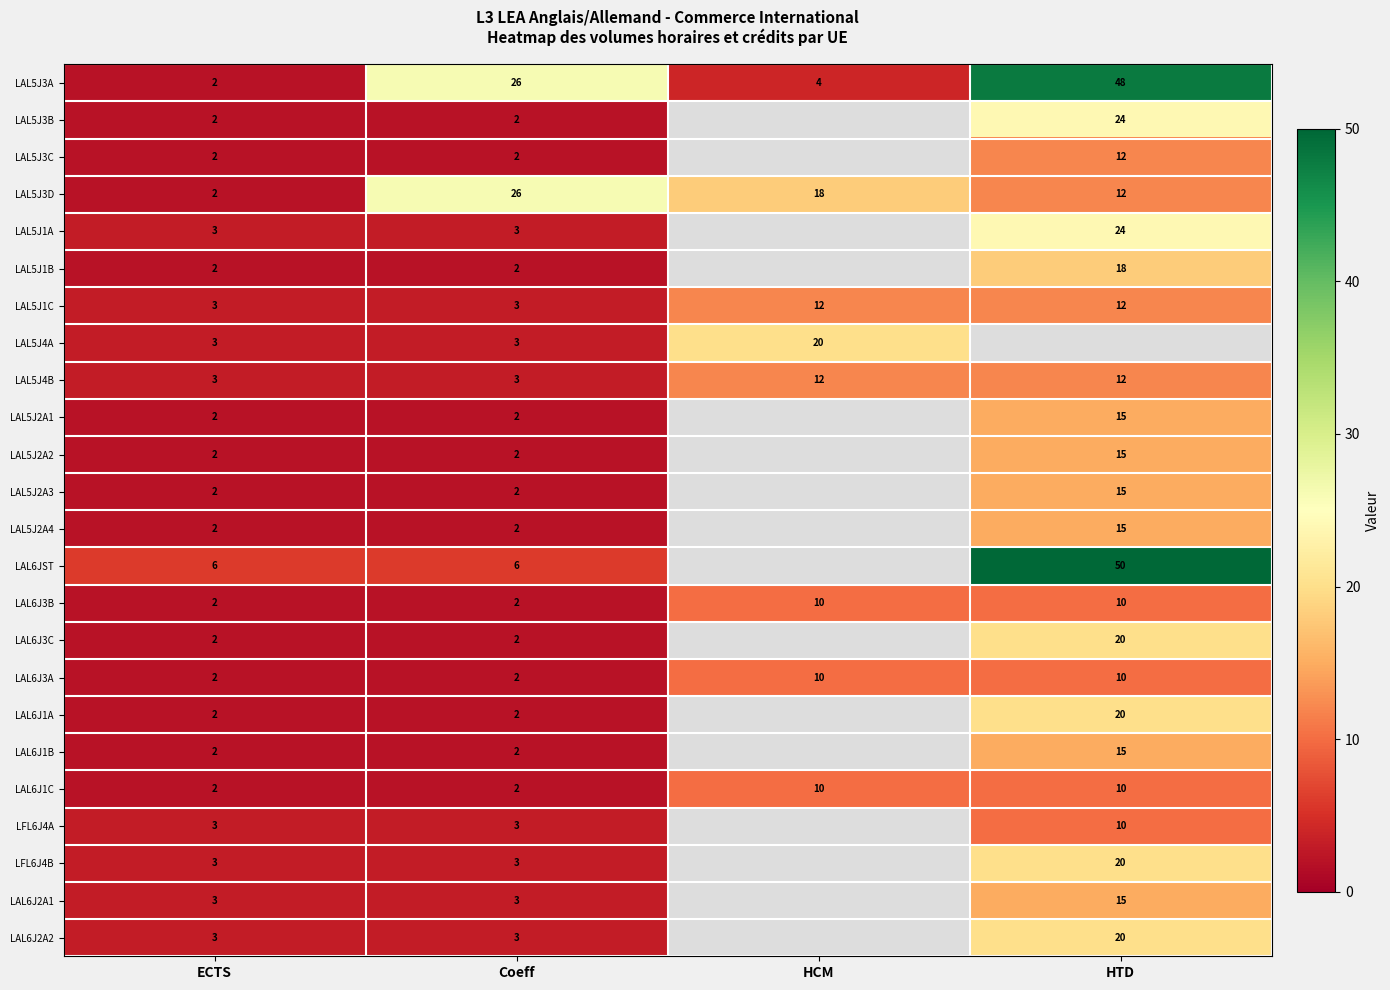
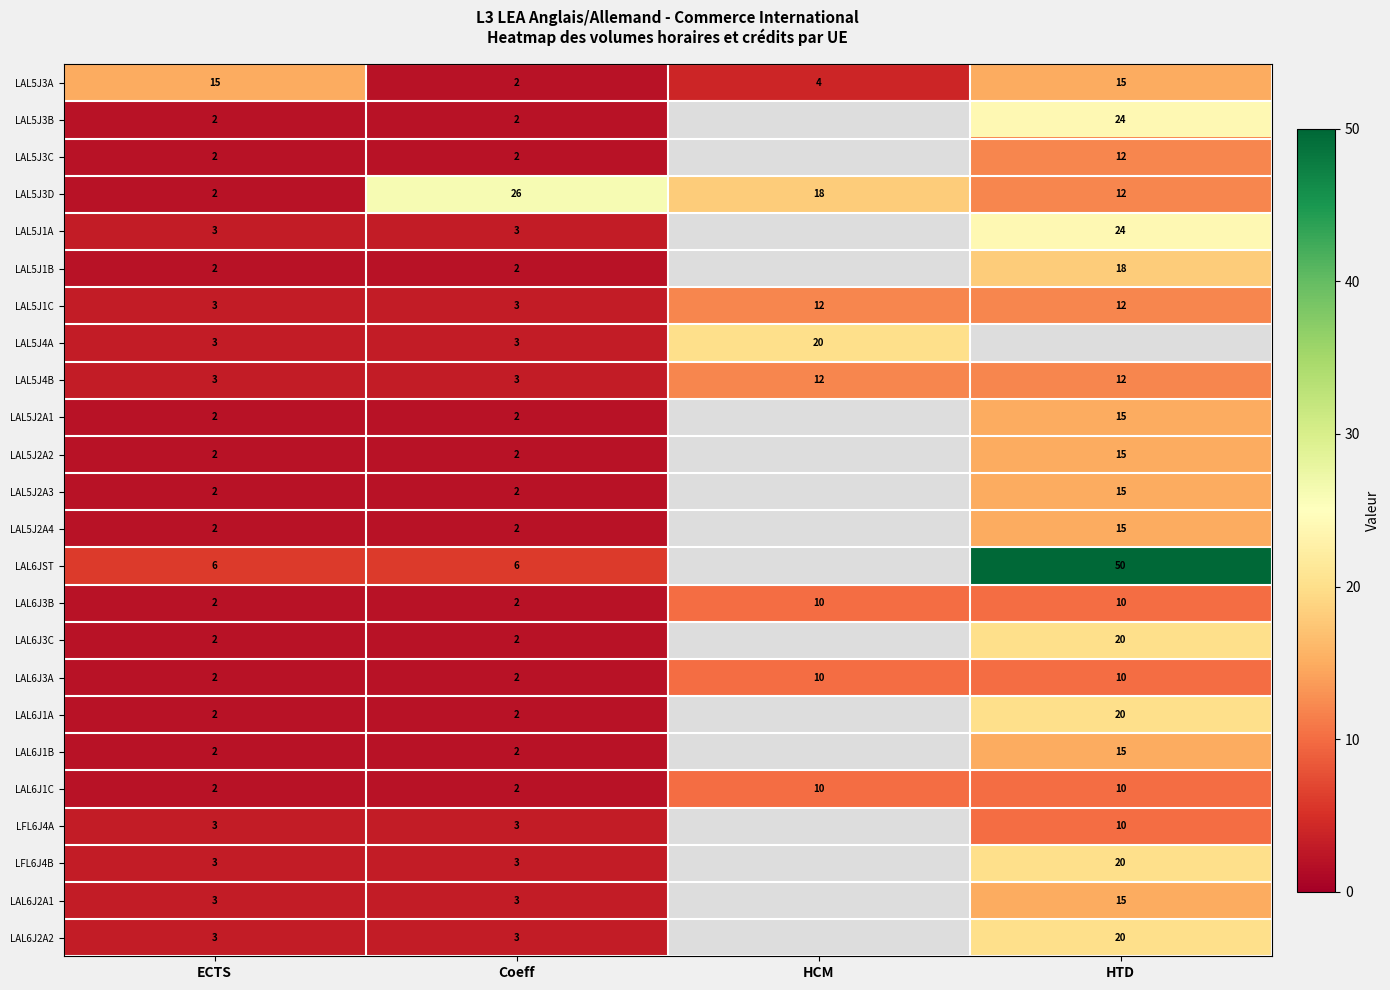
  {
    "LAL5J3A": {
-     "ECTS": 2,
-     "Coeff": 26,
+     "ECTS": 15,
+     "Coeff": 2,
      "HCM": 4,
-     "HTD": 48
+     "HTD": 15
    },
    "LAL5J3B": {
      "ECTS": 2,
      "Coeff": 2,
      "HTD": 24
    },
    "LAL5J3C": {
      "ECTS": 2,
      "Coeff": 2,
      "HTD": 12
    },
    "LAL5J3D": {
      "ECTS": 2,
      "Coeff": 26,
      "HCM": 18,
      "HTD": 12
    },
    "LAL5J1A": {
      "ECTS": 3,
      "Coeff": 3,
      "HTD": 24
    },
    "LAL5J1B": {
      "ECTS": 2,
      "Coeff": 2,
      "HTD": 18
    },
    "LAL5J1C": {
      "ECTS": 3,
      "Coeff": 3,
      "HCM": 12,
      "HTD": 12
    },
    "LAL5J4A": {
      "ECTS": 3,
      "Coeff": 3,
      "HCM": 20
    },
    "LAL5J4B": {
      "ECTS": 3,
      "Coeff": 3,
      "HCM": 12,
      "HTD": 12
    },
    "LAL5J2A1": {
      "ECTS": 2,
      "Coeff": 2,
      "HTD": 15
    },
    "LAL5J2A2": {
      "ECTS": 2,
      "Coeff": 2,
      "HTD": 15
    },
    "LAL5J2A3": {
      "ECTS": 2,
      "Coeff": 2,
      "HTD": 15
    },
    "LAL5J2A4": {
      "ECTS": 2,
      "Coeff": 2,
      "HTD": 15
    },
    "LAL6JST": {
      "ECTS": 6,
      "Coeff": 6,
      "HTD": 50
    },
    "LAL6J3B": {
      "ECTS": 2,
      "Coeff": 2,
      "HCM": 10,
      "HTD": 10
    },
    "LAL6J3C": {
      "ECTS": 2,
      "Coeff": 2,
      "HTD": 20
    },
    "LAL6J3A": {
      "ECTS": 2,
      "Coeff": 2,
      "HCM": 10,
      "HTD": 10
    },
    "LAL6J1A": {
      "ECTS": 2,
      "Coeff": 2,
      "HTD": 20
    },
    "LAL6J1B": {
      "ECTS": 2,
      "Coeff": 2,
      "HTD": 15
    },
    "LAL6J1C": {
      "ECTS": 2,
      "Coeff": 2,
      "HCM": 10,
      "HTD": 10
    },
    "LFL6J4A": {
      "ECTS": 3,
      "Coeff": 3,
      "HTD": 10
    },
    "LFL6J4B": {
      "ECTS": 3,
      "Coeff": 3,
      "HTD": 20
    },
    "LAL6J2A1": {
      "ECTS": 3,
      "Coeff": 3,
      "HTD": 15
    },
    "LAL6J2A2": {
      "ECTS": 3,
      "Coeff": 3,
      "HTD": 20
    }
  }
